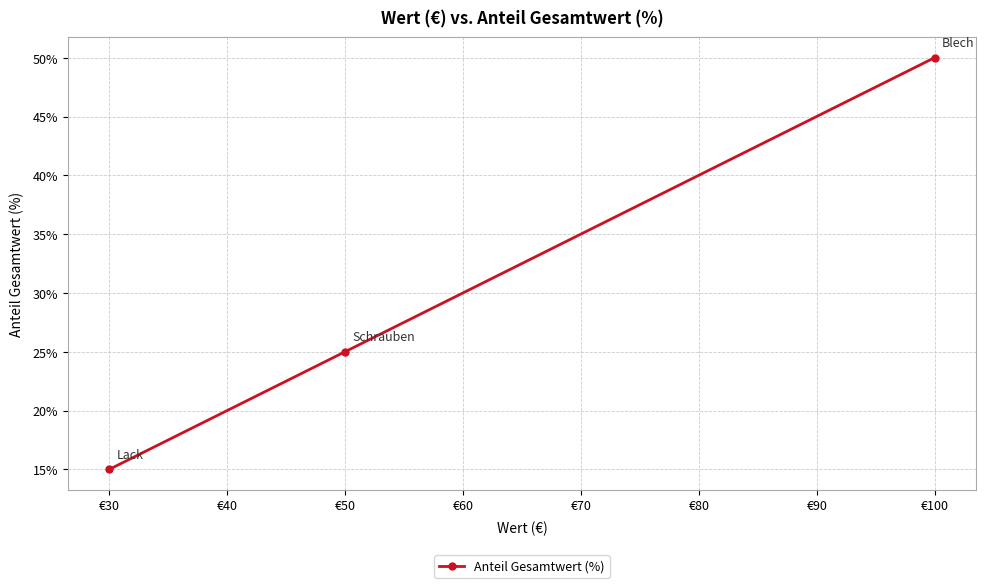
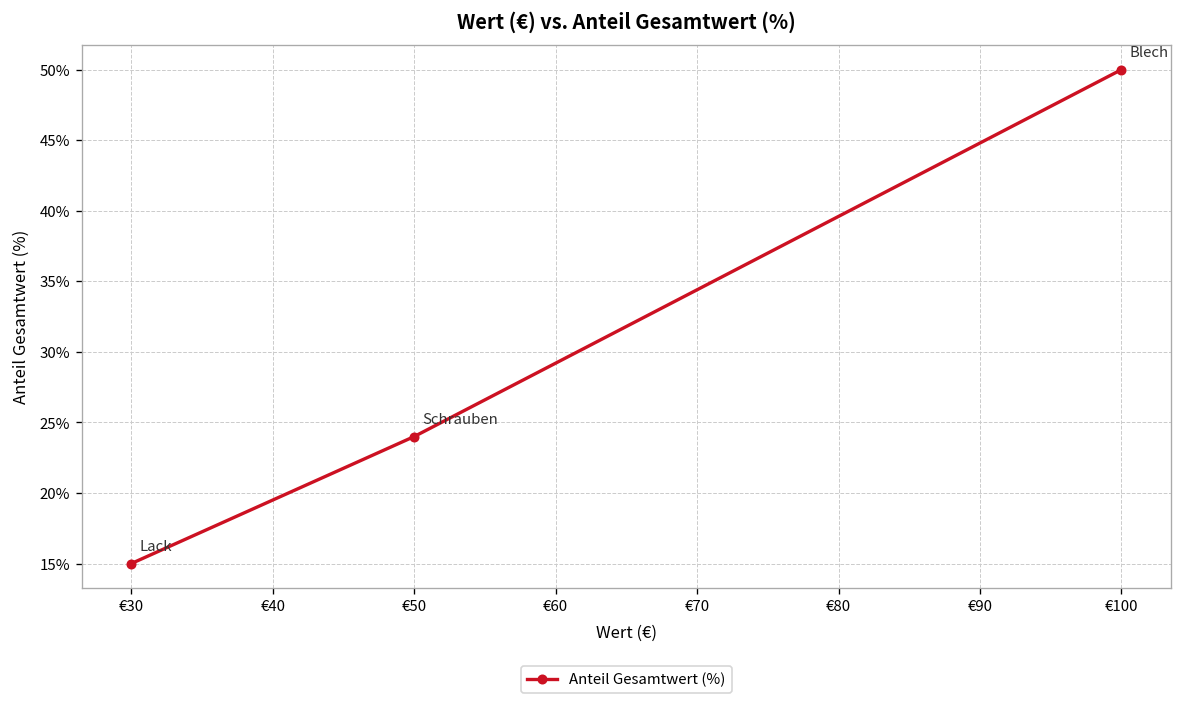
  {
    "€30": "15%",
-   "€50": "25%",
+   "€50": "24%",
    "€100": "50%"
  }
